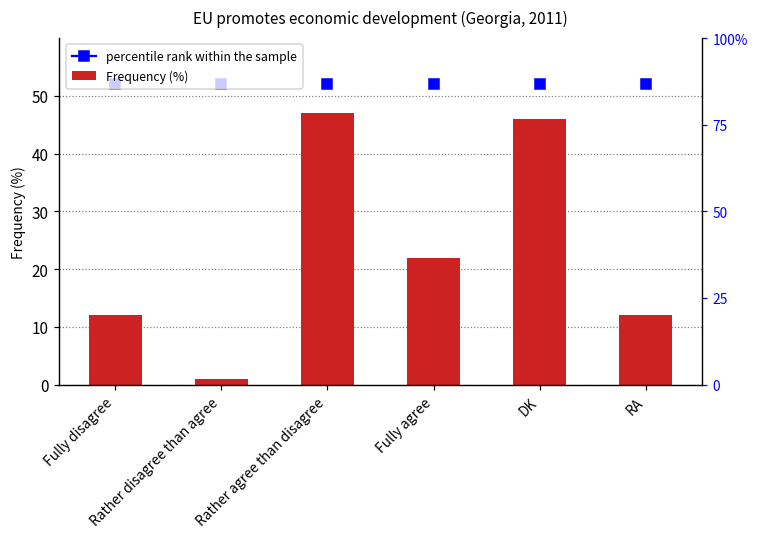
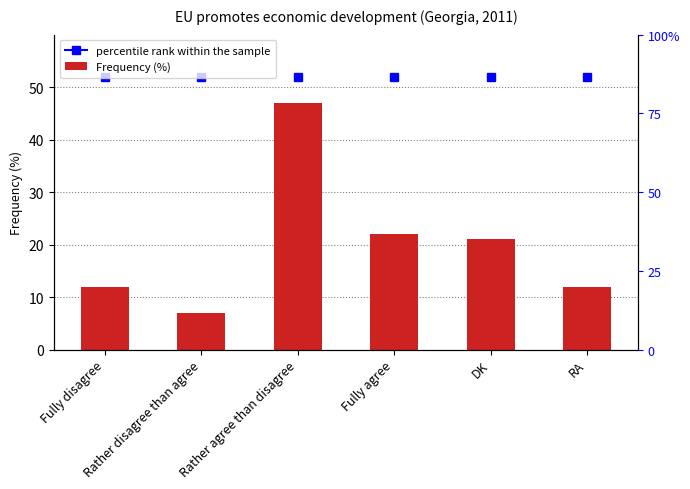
  {
    "Frequency (%)": {
      "Fully disagree": 12,
-     "Rather disagree than agree": 1,
+     "Rather disagree than agree": 7,
      "Rather agree than disagree": 47,
      "Fully agree": 22,
-     "DK": 46,
+     "DK": 21,
      "RA": 12
    }
  }
